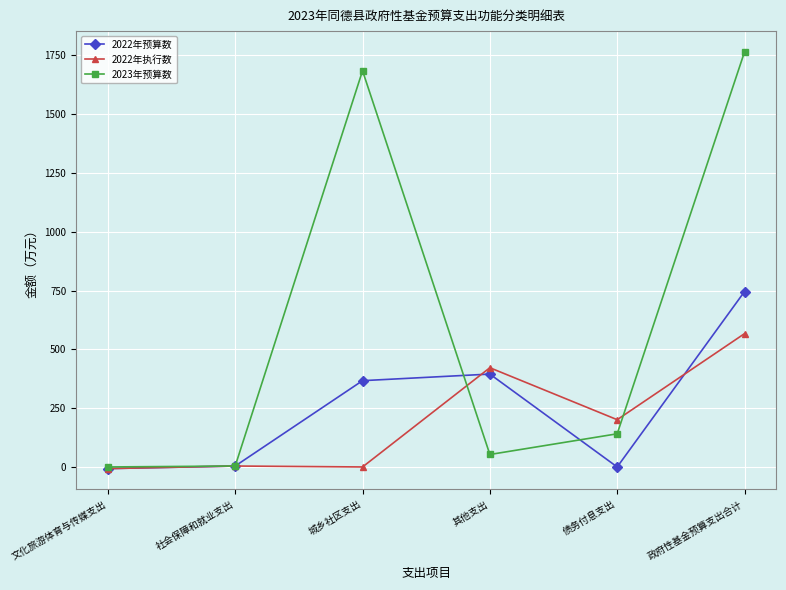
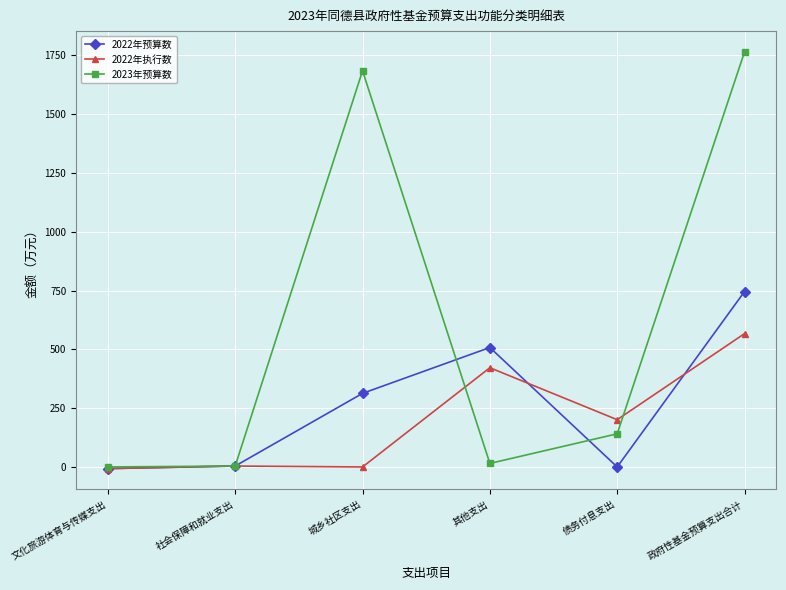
  {
    "2022年预算数": {
-     "城乡社区支出": 370,
-     "其他支出": 400,
+     "城乡社区支出": 310,
+     "其他支出": 510,
      "债务付息支出": 0,
      "政府性基金预算支出合计": 750
    },
    "2022年执行数": {
      "城乡社区支出": 0,
      "其他支出": 420,
      "债务付息支出": 200,
      "政府性基金预算支出合计": 570
    },
    "2023年预算数": {
      "城乡社区支出": 1690,
-     "其他支出": 50,
+     "其他支出": 20,
      "债务付息支出": 140,
      "政府性基金预算支出合计": 1770
    }
  }
